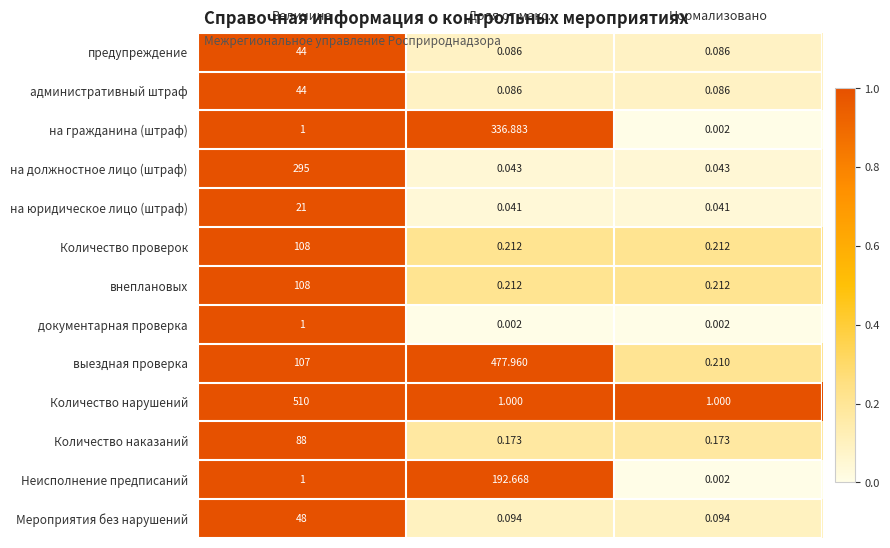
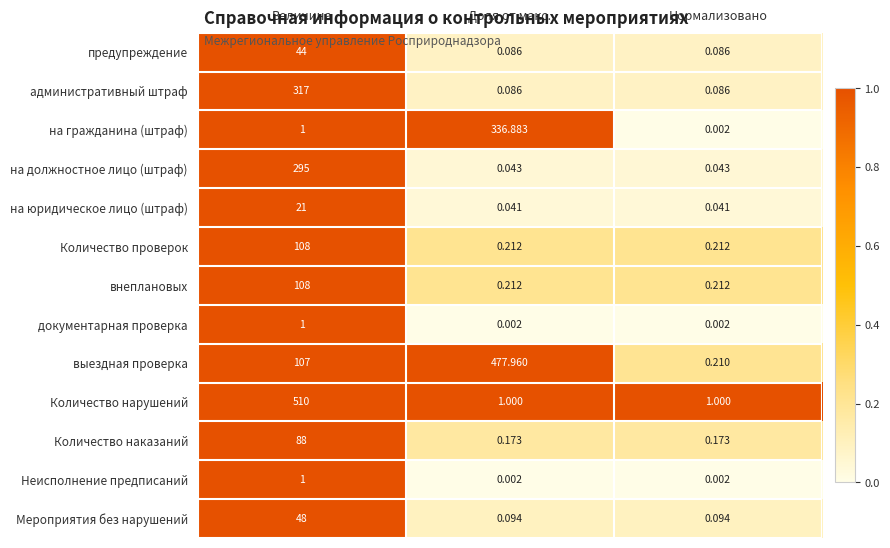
  {
    "предупреждение": {
      "Величина": 44,
      "Доля от макс.": 0.086,
      "Нормализовано": 0.086
    },
    "административный штраф": {
-     "Величина": 44,
+     "Величина": 317,
      "Доля от макс.": 0.086,
      "Нормализовано": 0.086
    },
    "на гражданина (штраф)": {
      "Величина": 1,
      "Доля от макс.": 336.883,
      "Нормализовано": 0.002
    },
    "на должностное лицо (штраф)": {
      "Величина": 295,
      "Доля от макс.": 0.043,
      "Нормализовано": 0.043
    },
    "на юридическое лицо (штраф)": {
      "Величина": 21,
      "Доля от макс.": 0.041,
      "Нормализовано": 0.041
    },
    "Количество проверок": {
      "Величина": 108,
      "Доля от макс.": 0.212,
      "Нормализовано": 0.212
    },
    "внеплановых": {
      "Величина": 108,
      "Доля от макс.": 0.212,
      "Нормализовано": 0.212
    },
    "документарная проверка": {
      "Величина": 1,
      "Доля от макс.": 0.002,
      "Нормализовано": 0.002
    },
    "выездная проверка": {
      "Величина": 107,
      "Доля от макс.": 477.960,
      "Нормализовано": 0.210
    },
    "Количество нарушений": {
      "Величина": 510,
      "Доля от макс.": 1.000,
      "Нормализовано": 1.000
    },
    "Количество наказаний": {
      "Величина": 88,
      "Доля от макс.": 0.173,
      "Нормализовано": 0.173
    },
    "Неисполнение предписаний": {
      "Величина": 1,
-     "Доля от макс.": 192.668,
+     "Доля от макс.": 0.002,
      "Нормализовано": 0.002
    },
    "Мероприятия без нарушений": {
      "Величина": 48,
      "Доля от макс.": 0.094,
      "Нормализовано": 0.094
    }
  }
